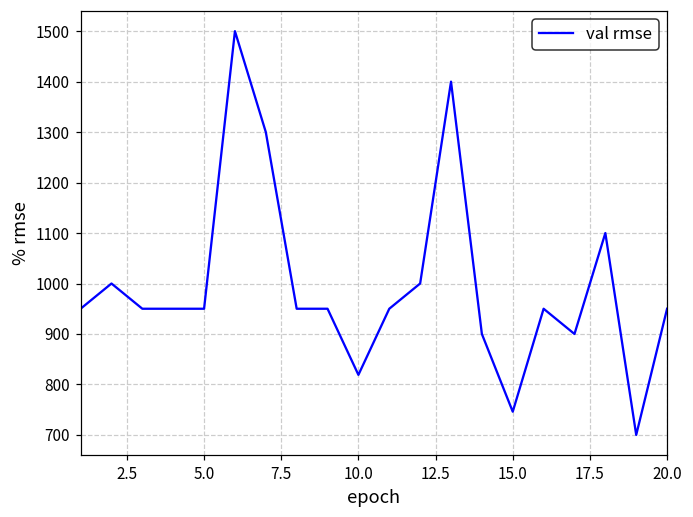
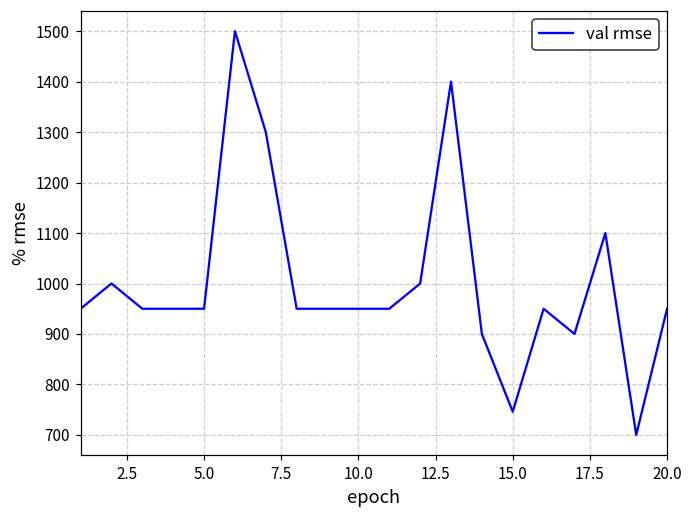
  {
    "5.0": 950,
-   "10.0": 820,
+   "10.0": 950,
    "15.0": 750,
    "20.0": 950
  }
